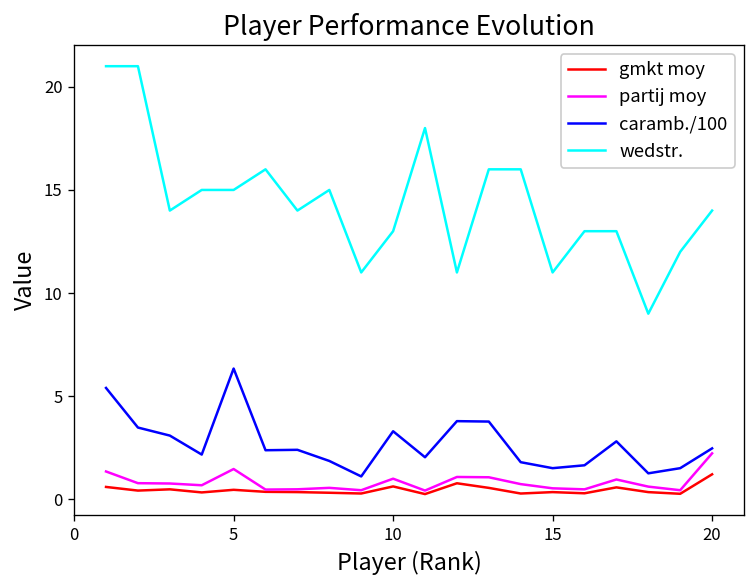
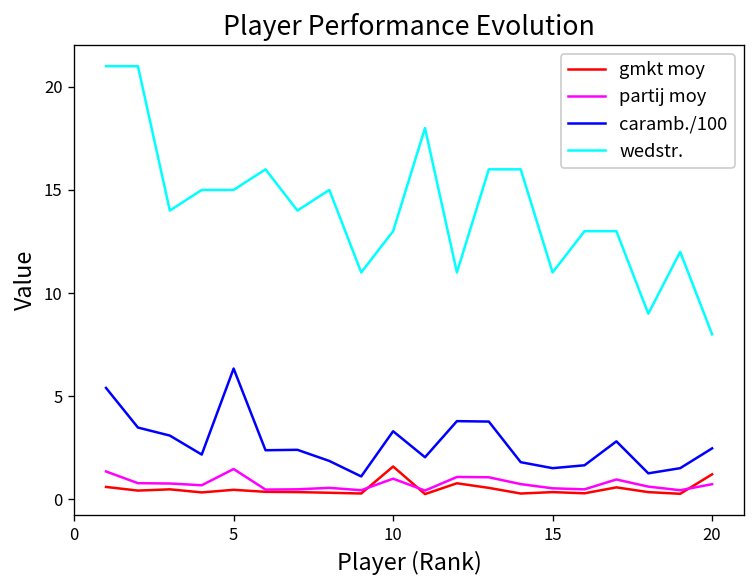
  {
    "gmkt moy": {
      "5": 0.5,
-     "10": 0.6,
+     "10": 1.6,
      "15": 0.3,
      "20": 1.2
    },
    "partij moy": {
      "5": 1.5,
      "10": 1.0,
      "15": 0.5,
-     "20": 2.2
+     "20": 0.7
    },
    "caramb./100": {
      "5": 6.3,
      "10": 3.3,
      "15": 1.5,
      "20": 2.5
    },
    "wedstr.": {
      "5": 15,
      "10": 13,
      "15": 11,
-     "20": 14
+     "20": 8
    }
  }
